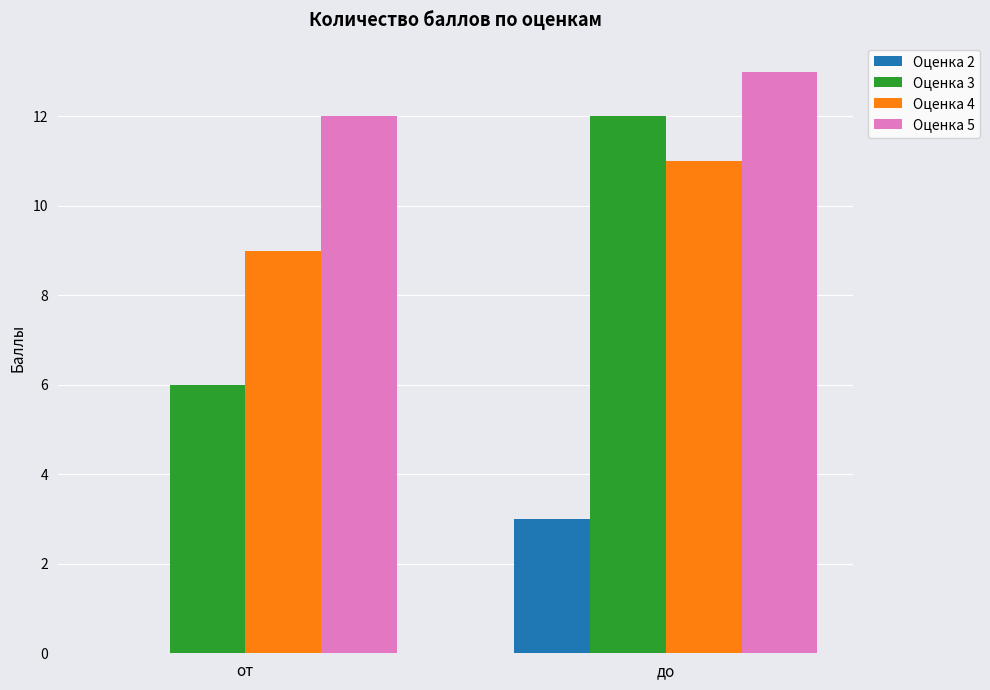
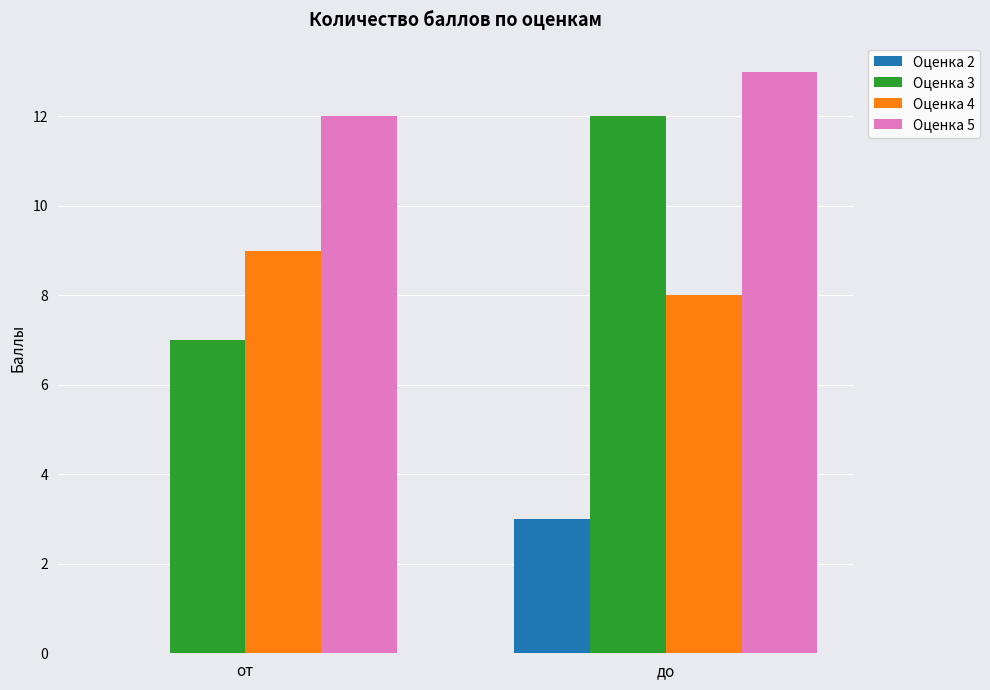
  {
    "Оценка 2": {
      "от": 0,
      "до": 3
    },
    "Оценка 3": {
-     "от": 6,
+     "от": 7,
      "до": 12
    },
    "Оценка 4": {
      "от": 9,
-     "до": 11
+     "до": 8
    },
    "Оценка 5": {
      "от": 12,
      "до": 13
    }
  }
